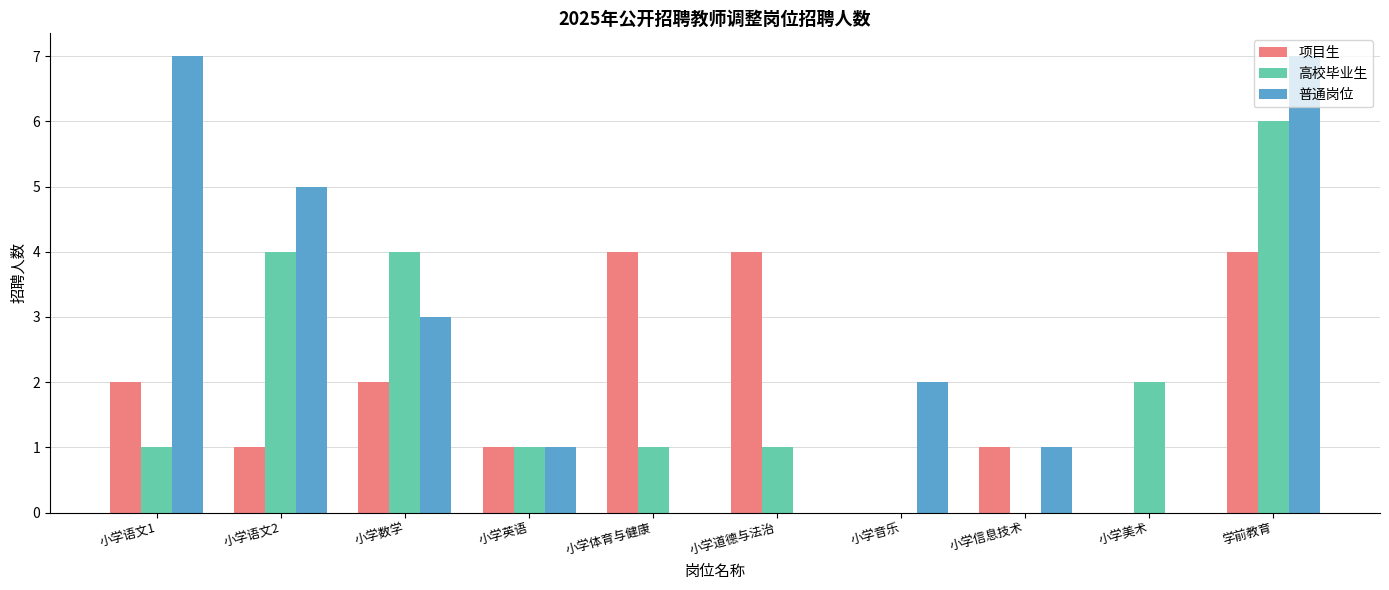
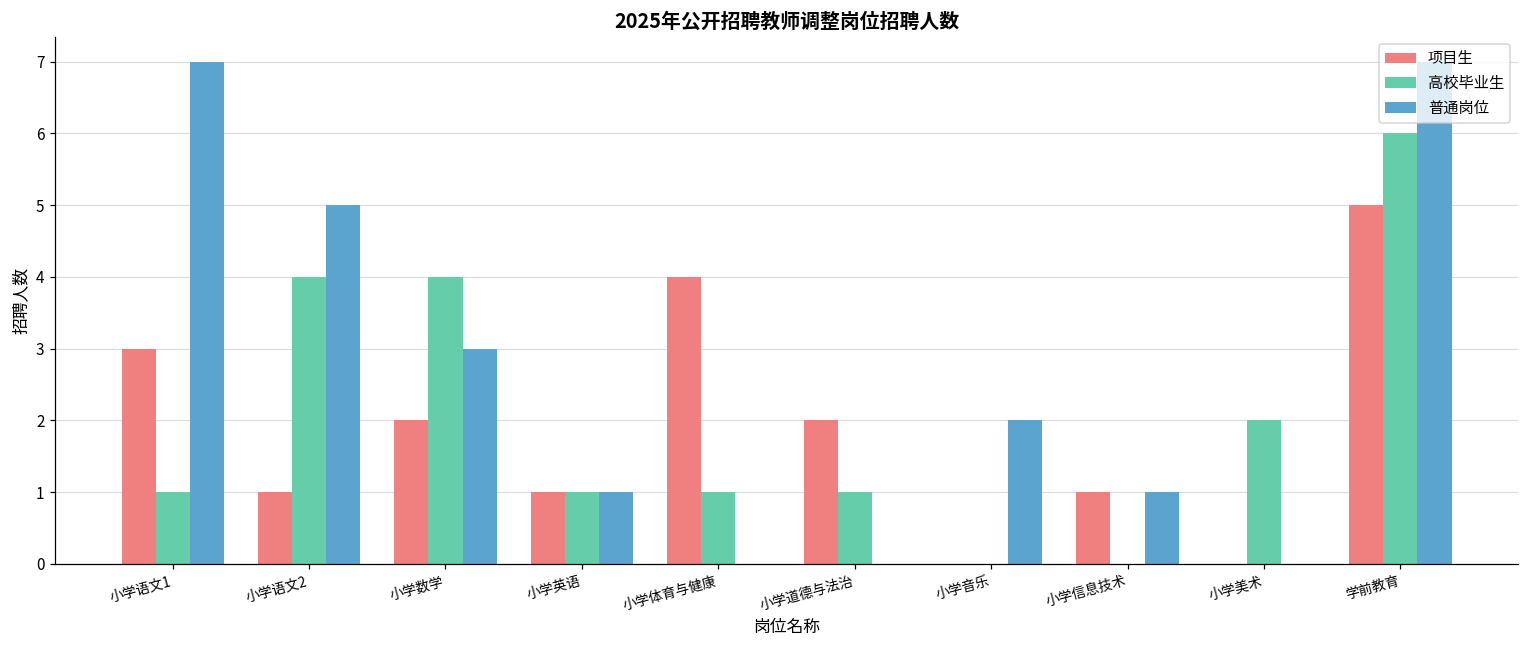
  {
    "项目生": {
-     "小学语文1": 2,
+     "小学语文1": 3,
      "小学语文2": 1,
      "小学数学": 2,
      "小学英语": 1,
      "小学体育与健康": 4,
-     "小学道德与法治": 4,
+     "小学道德与法治": 2,
      "小学音乐": 0,
      "小学信息技术": 1,
      "小学美术": 0,
-     "学前教育": 4
+     "学前教育": 5
    }
  }
